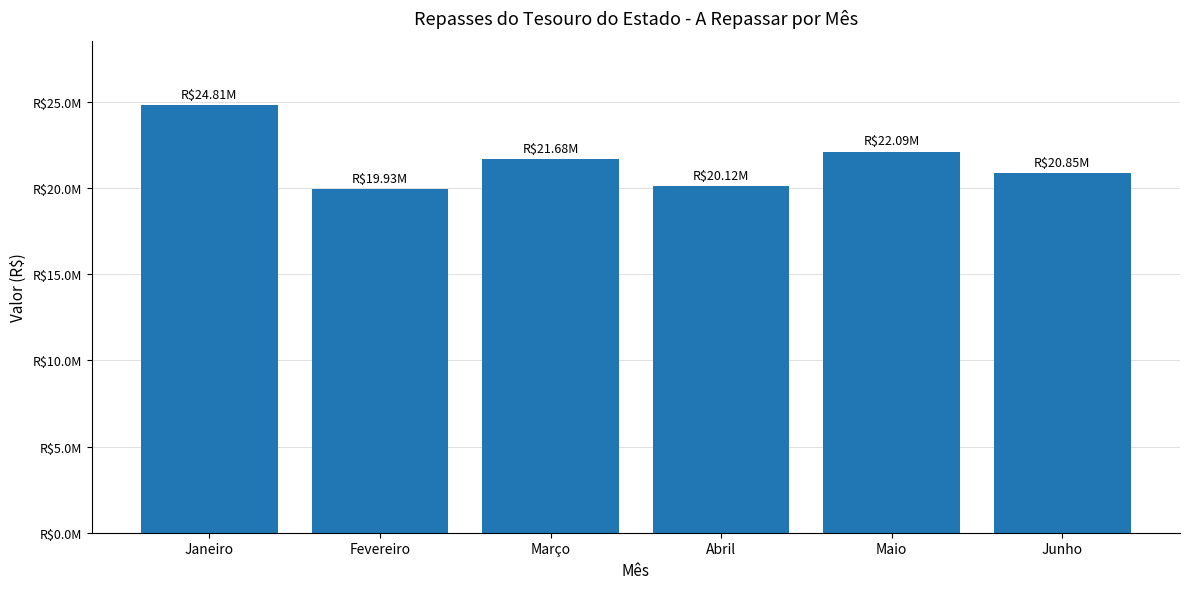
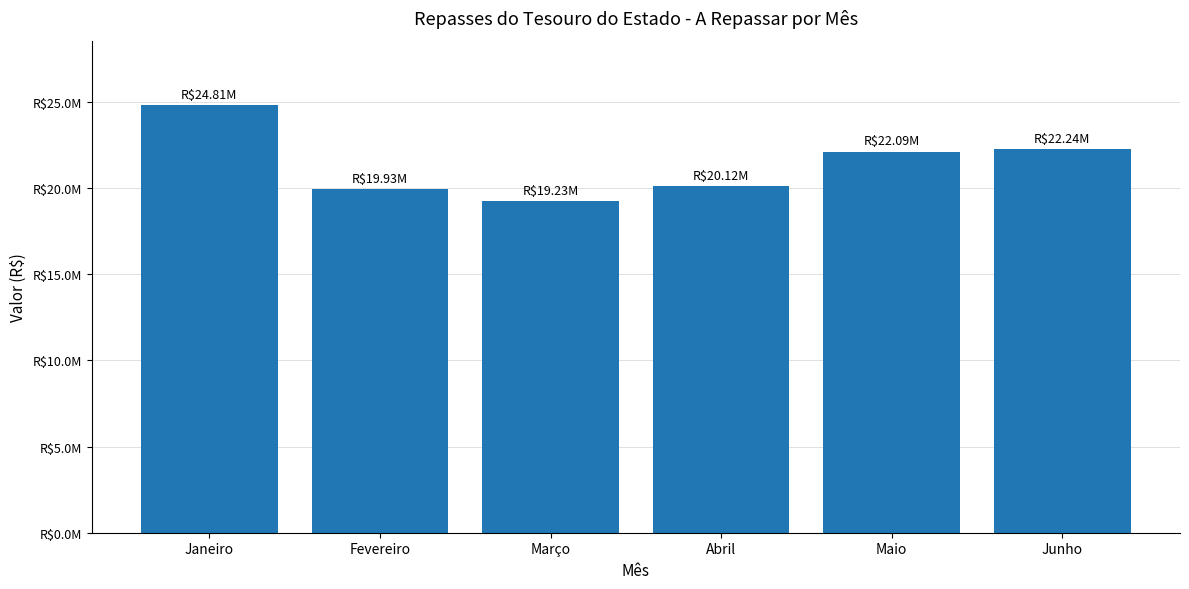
  {
    "Janeiro": "$24.81M",
    "Fevereiro": "$19.93M",
-   "Março": "$21.68M",
+   "Março": "$19.23M",
    "Abril": "$20.12M",
    "Maio": "$22.09M",
-   "Junho": "$20.85M"
+   "Junho": "$22.24M"
  }
